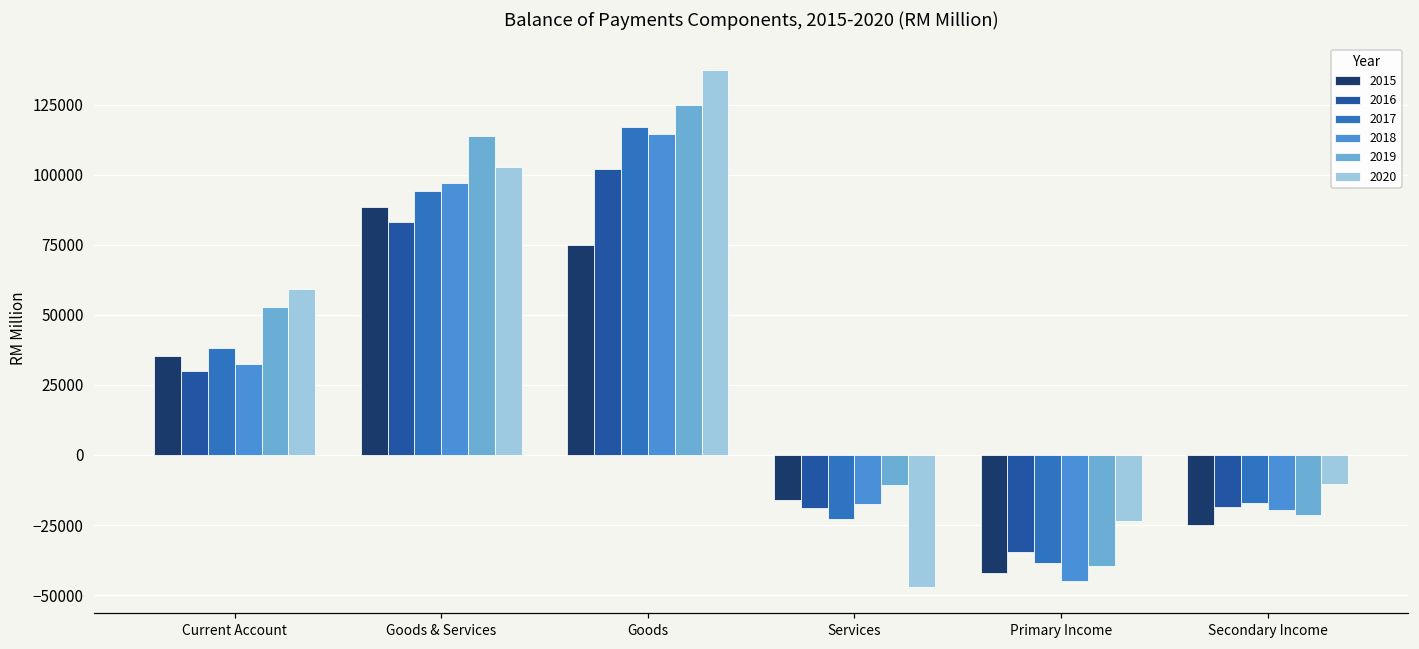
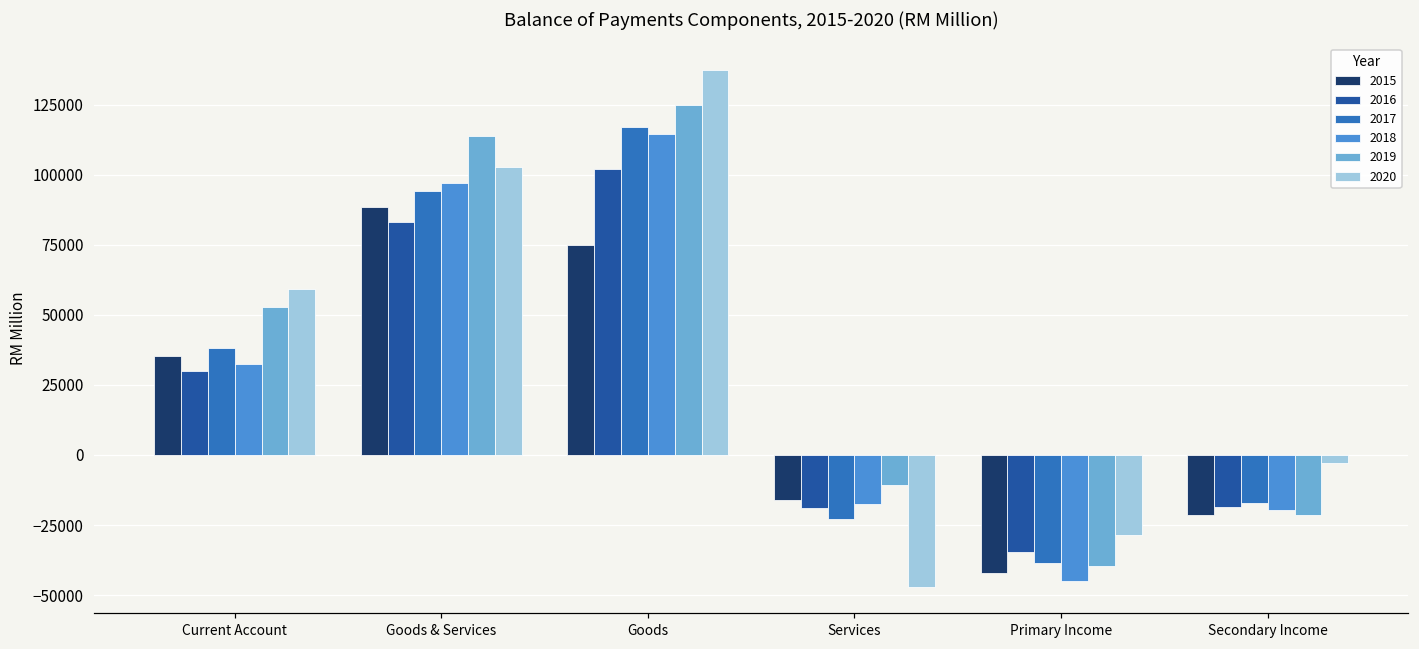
  {
    "2015": {
      "Current Account": 35000,
      "Goods & Services": 89000,
      "Goods": 75000,
      "Services": -16000,
      "Primary Income": -42000,
-     "Secondary Income": -25000
+     "Secondary Income": -21000
    },
    "2020": {
      "Current Account": 59000,
      "Goods & Services": 103000,
      "Goods": 137000,
      "Services": -47000,
-     "Primary Income": -23000,
-     "Secondary Income": -10000
+     "Primary Income": -29000,
+     "Secondary Income": -3000
    }
  }
